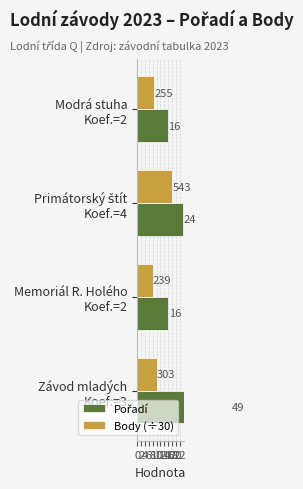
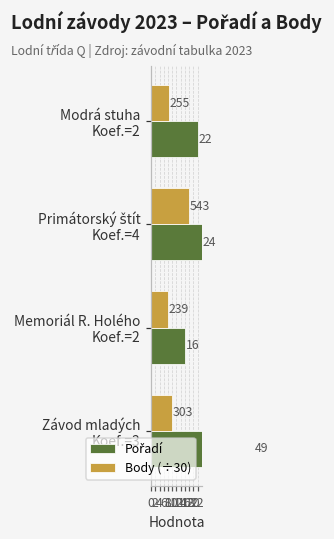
  {
    "Pořadí": {
-     "Modrá stuha Koef.=2": 16,
+     "Modrá stuha Koef.=2": 22,
      "Primátorský štít Koef.=4": 24,
      "Memoriál R. Holého Koef.=2": 16
    }
  }
